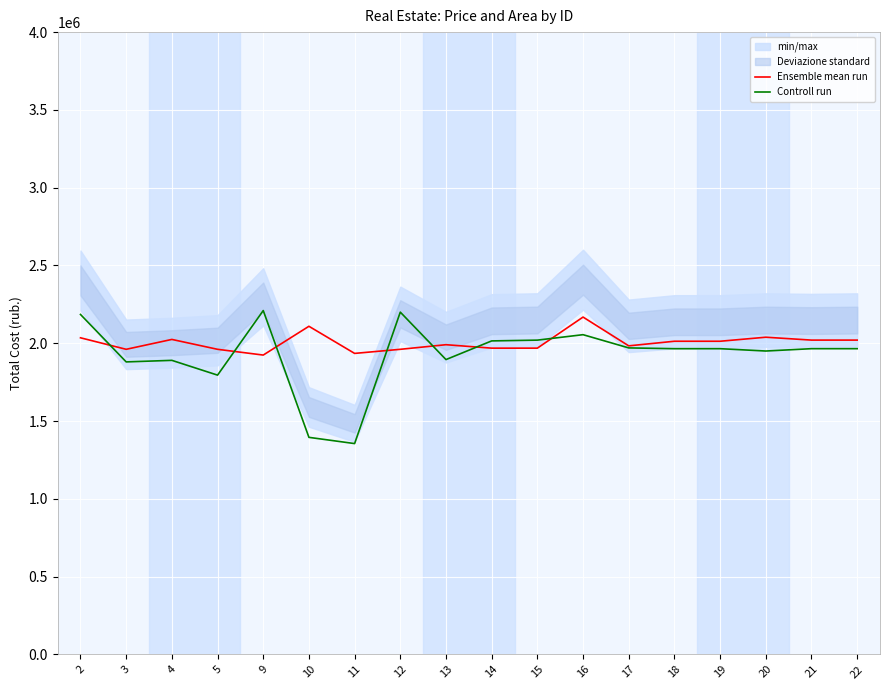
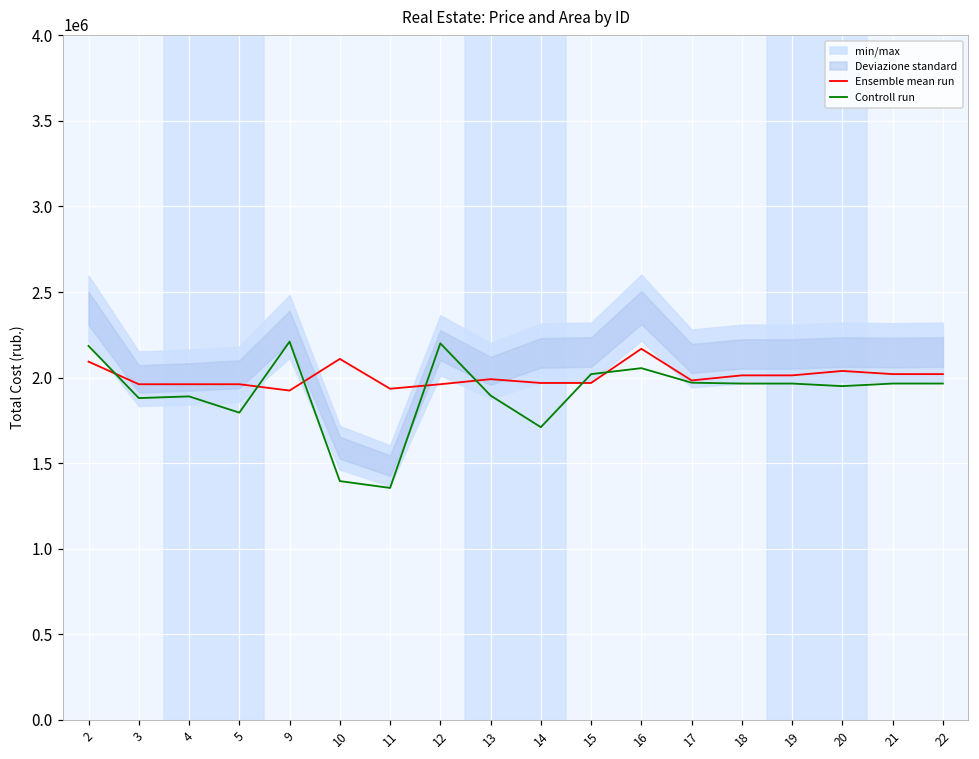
  {
    "Ensemble mean run": {
-     "2": 2040000,
+     "2": 2090000,
      "3": 1960000,
-     "4": 2020000,
+     "4": 1960000,
      "5": 1960000,
      "9": 1920000,
      "10": 2110000,
      "11": 1930000,
      "12": 1960000,
      "13": 1990000,
      "14": 1970000,
      "15": 1970000,
      "16": 2170000,
      "18": 2010000,
      "19": 2010000,
      "20": 2040000,
      "21": 2020000,
      "22": 2020000
    },
    "Controll run": {
      "2": 2190000,
      "3": 1880000,
      "4": 1890000,
      "5": 1800000,
      "9": 2210000,
      "10": 1400000,
      "11": 1360000,
      "12": 2200000,
      "13": 1900000,
-     "14": 2010000,
+     "14": 1710000,
      "15": 2020000,
      "16": 2060000,
      "18": 1960000,
      "19": 1960000,
      "20": 1950000,
      "21": 1960000,
      "22": 1960000
    }
  }
